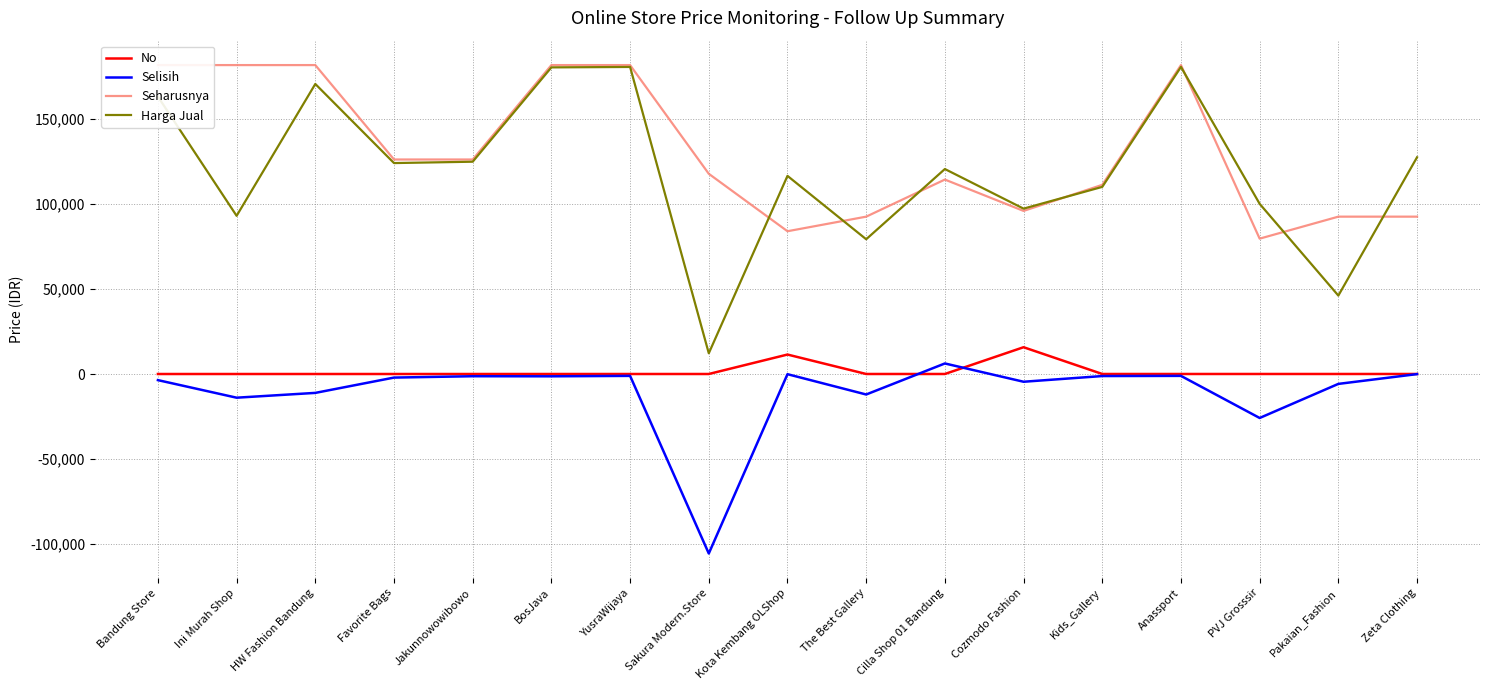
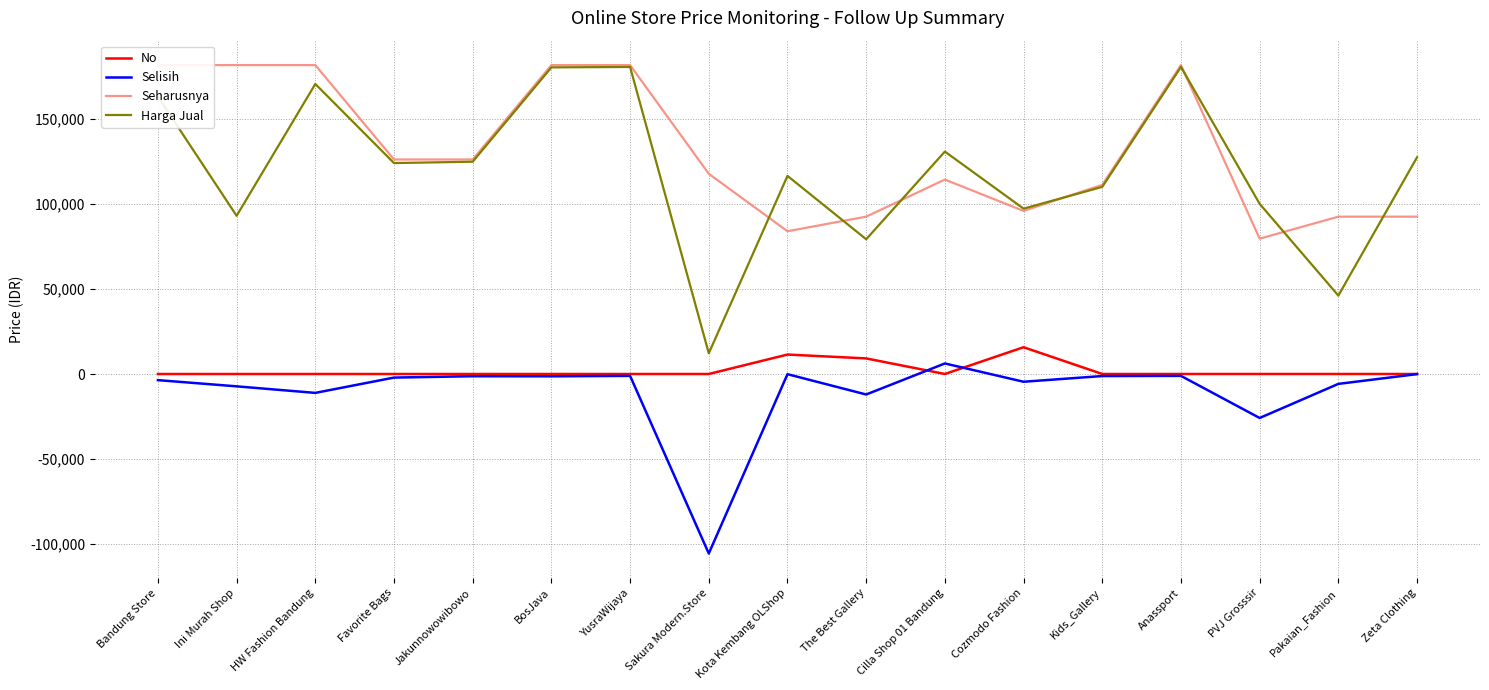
  {
    "No": {
      "Bandung Store": "0",
      "Ini Murah Shop": "0",
      "HW Fashion Bandung": "0",
      "Favorite Bags": "0",
      "Sakura Modern.Store": "0",
      "Kota Kembang OLShop": "11,000",
-     "The Best Gallery": "0",
+     "The Best Gallery": "9,000",
      "Cilla Shop 01 Bandung": "0",
      "Cozmodo Fashion": "16,000",
      "PVJ Grosssir": "0",
      "Pakaian_Fashion": "0"
    },
    "Selisih": {
      "Bandung Store": "-4,000",
-     "Ini Murah Shop": "-14,000",
+     "Ini Murah Shop": "-7,000",
      "HW Fashion Bandung": "-11,000",
      "Favorite Bags": "-2,000",
      "Sakura Modern.Store": "-106,000",
      "Kota Kembang OLShop": "0",
      "The Best Gallery": "-12,000",
      "Cilla Shop 01 Bandung": "6,000",
      "Cozmodo Fashion": "-5,000",
      "PVJ Grosssir": "-26,000",
      "Pakaian_Fashion": "-6,000"
    },
    "Seharusnya": {
      "Ini Murah Shop": "182,000",
      "HW Fashion Bandung": "182,000",
      "Favorite Bags": "126,000",
      "Sakura Modern.Store": "118,000",
      "Kota Kembang OLShop": "84,000",
      "The Best Gallery": "93,000",
      "Cilla Shop 01 Bandung": "114,000",
      "PVJ Grosssir": "80,000",
      "Pakaian_Fashion": "93,000",
      "Zeta Clothing": "93,000"
    },
    "Harga Jual": {
      "Ini Murah Shop": "93,000",
      "HW Fashion Bandung": "171,000",
      "Favorite Bags": "124,000",
      "Sakura Modern.Store": "12,000",
      "Kota Kembang OLShop": "116,000",
      "The Best Gallery": "79,000",
-     "Cilla Shop 01 Bandung": "121,000",
+     "Cilla Shop 01 Bandung": "131,000",
      "PVJ Grosssir": "100,000",
      "Pakaian_Fashion": "46,000",
      "Zeta Clothing": "127,000"
    }
  }
